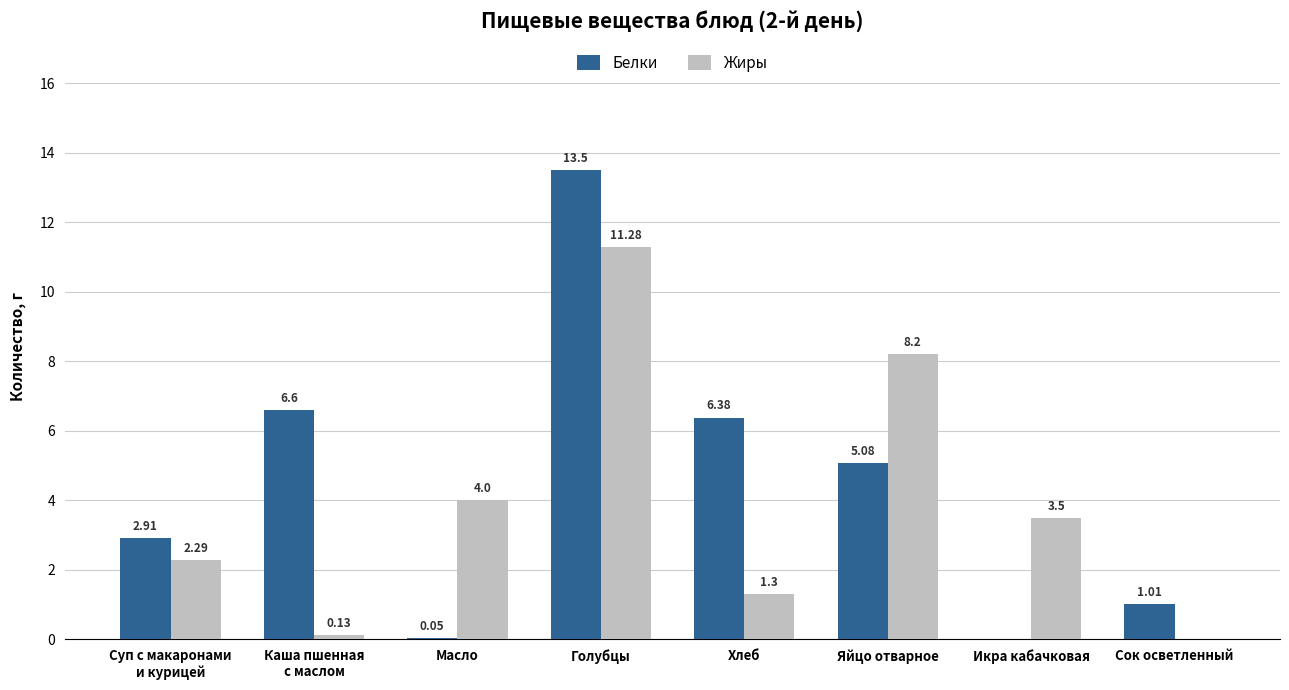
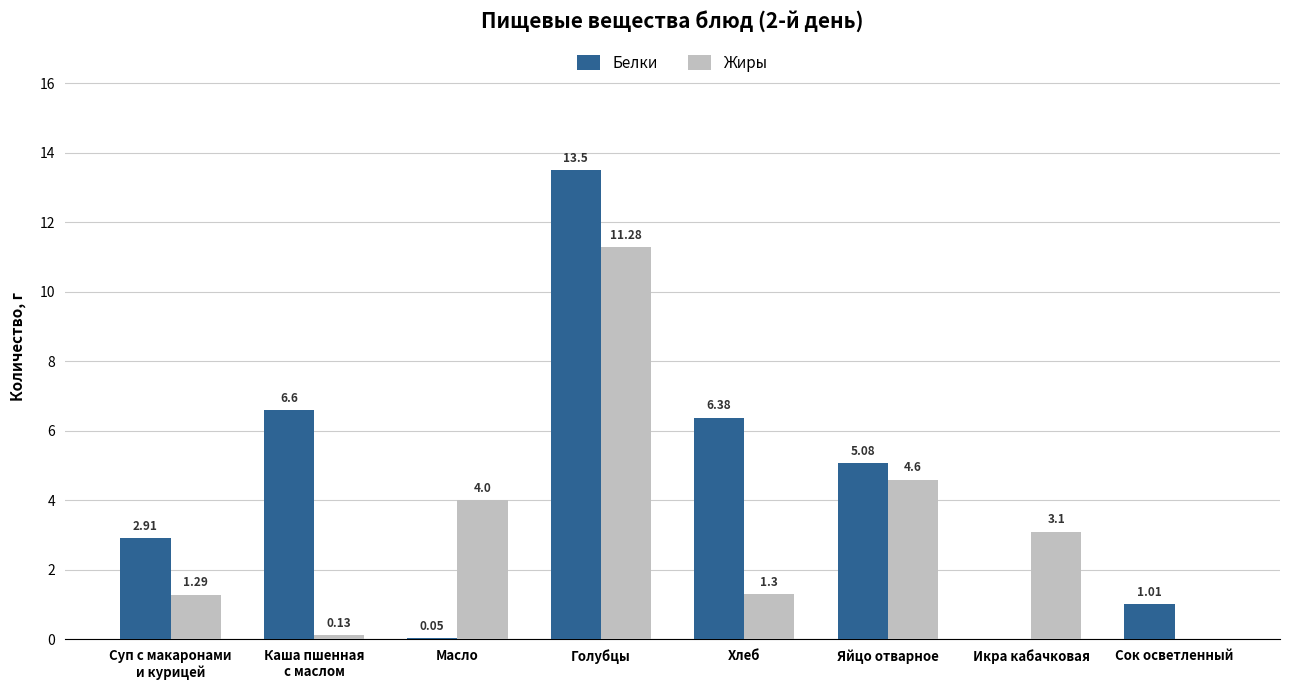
  {
    "Белки": {
      "Суп с макаронами и курицей": 2.91,
      "Каша пшенная с маслом": 6.6,
      "Масло": 0.05,
      "Голубцы": 13.5,
      "Хлеб": 6.38,
      "Яйцо отварное": 5.08,
      "Сок осветленный": 1.01
    },
    "Жиры": {
-     "Суп с макаронами и курицей": 2.29,
+     "Суп с макаронами и курицей": 1.29,
      "Каша пшенная с маслом": 0.13,
      "Масло": 4.0,
      "Голубцы": 11.28,
      "Хлеб": 1.3,
-     "Яйцо отварное": 8.2,
-     "Икра кабачковая": 3.5
+     "Яйцо отварное": 4.6,
+     "Икра кабачковая": 3.1
    }
  }
